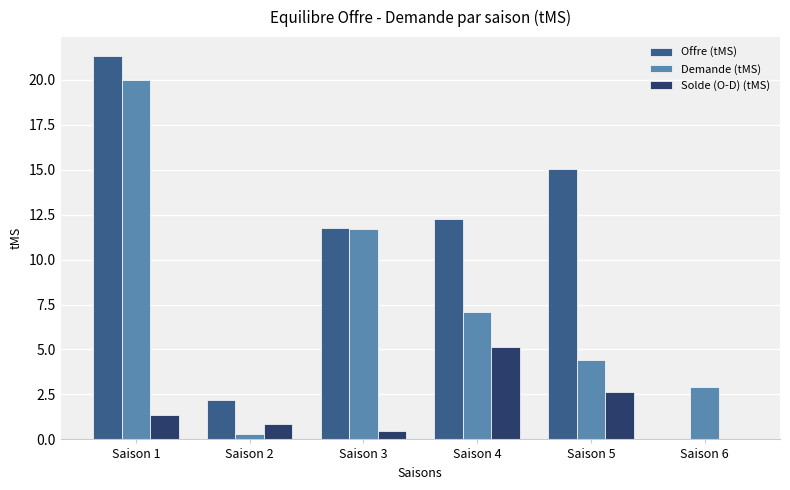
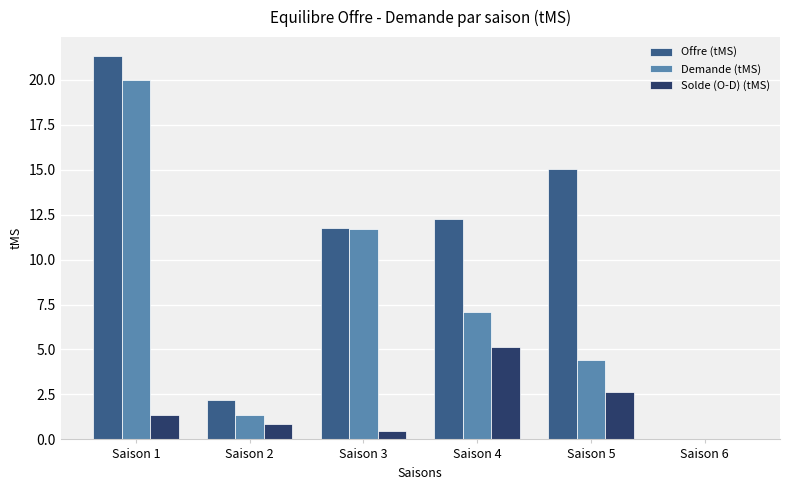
  {
    "Demande (tMS)": {
      "Saison 1": 20.0,
-     "Saison 2": 0.3,
+     "Saison 2": 1.4,
      "Saison 3": 11.7,
      "Saison 4": 7.1,
      "Saison 5": 4.4,
-     "Saison 6": 2.9
+     "Saison 6": 0.0
    }
  }
